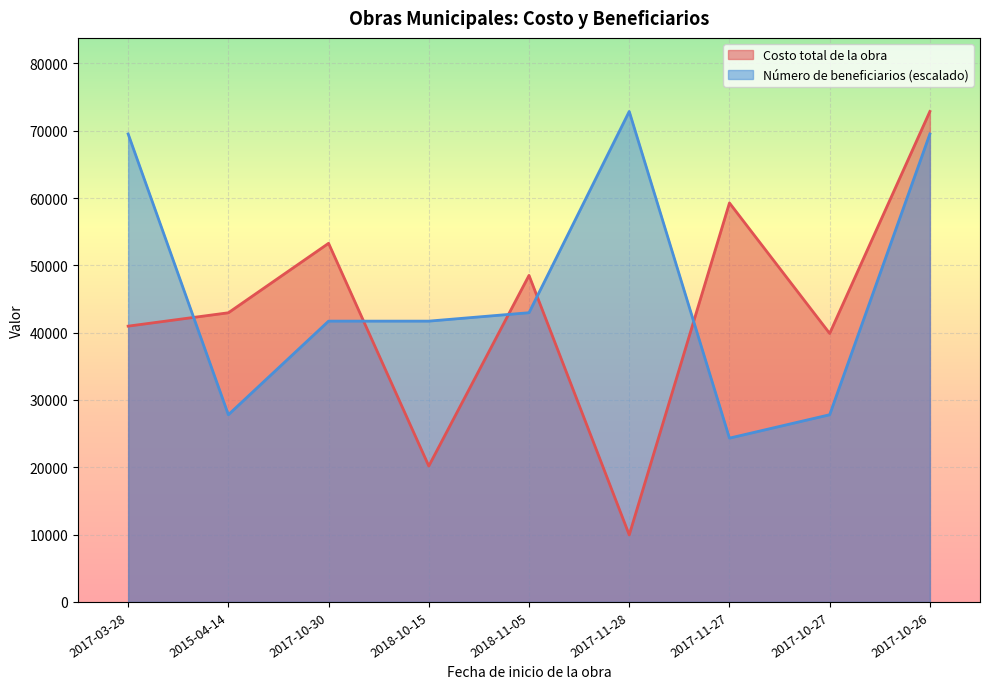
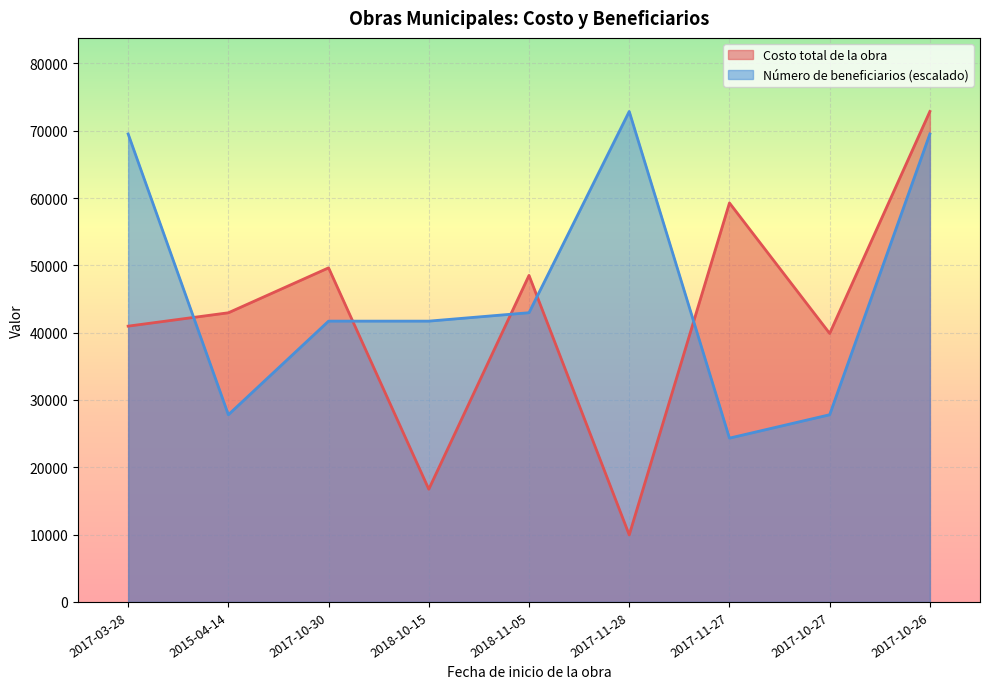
  {
    "Costo total de la obra": {
      "2017-03-28": 41000,
      "2015-04-14": 43000,
-     "2017-10-30": 53000,
-     "2018-10-15": 20000,
+     "2017-10-30": 50000,
+     "2018-10-15": 17000,
      "2018-11-05": 49000,
      "2017-11-28": 10000,
      "2017-11-27": 59000,
      "2017-10-27": 40000,
      "2017-10-26": 73000
    },
    "Número de beneficiarios (escalado)": {
      "2017-03-28": 70000,
      "2015-04-14": 28000,
      "2017-10-30": 42000,
      "2018-10-15": 42000,
      "2018-11-05": 43000,
      "2017-11-28": 73000,
      "2017-11-27": 24000,
      "2017-10-27": 28000,
      "2017-10-26": 70000
    }
  }
